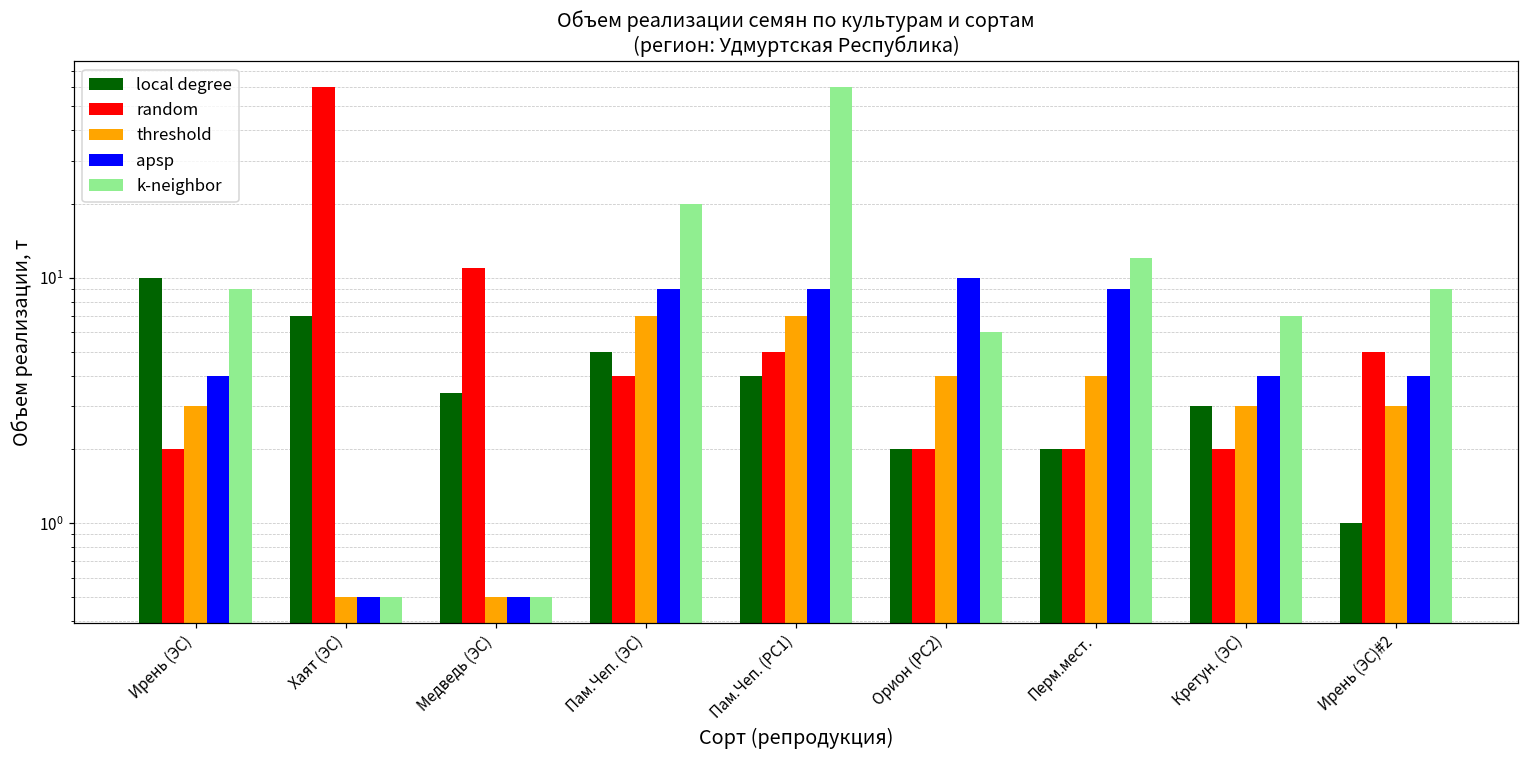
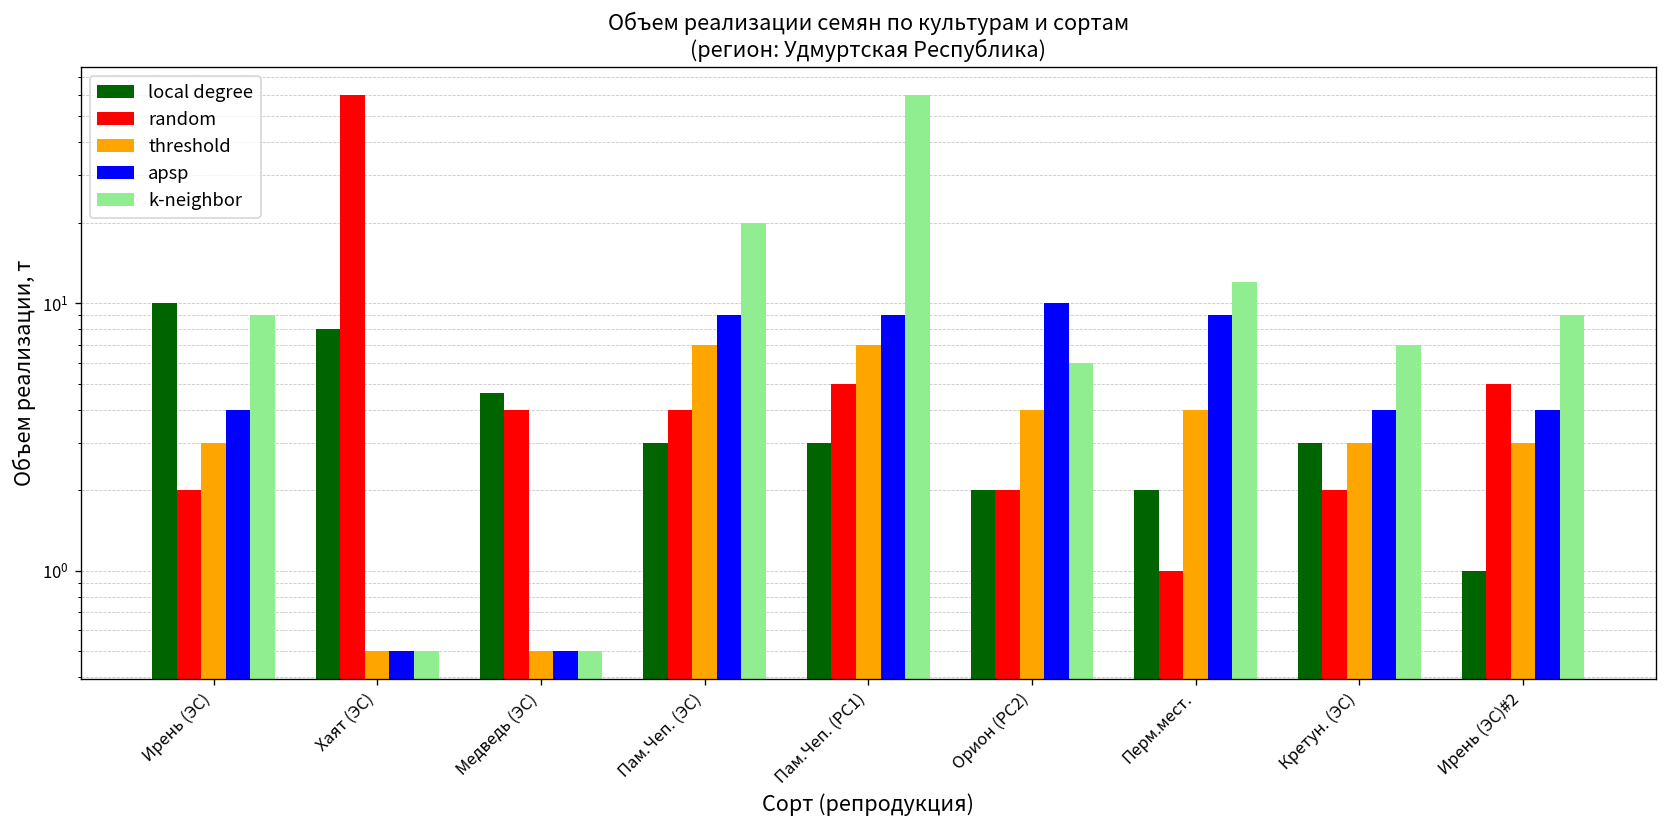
  {
    "local degree": {
      "Ирень (ЭС)": 10,
-     "Хаят (ЭС)": 7,
-     "Медведь (ЭС)": 3.4,
-     "Пам.Чеп. (ЭС)": 5,
-     "Пам.Чеп. (РС1)": 4,
+     "Хаят (ЭС)": 8,
+     "Медведь (ЭС)": 4.6,
+     "Пам.Чеп. (ЭС)": 3,
+     "Пам.Чеп. (РС1)": 3,
      "Орион (РС2)": 2.0,
      "Перм.мест.": 2.0,
      "Кретун. (ЭС)": 3.0,
      "Ирень (ЭС)#2": 1.0
    },
    "random": {
      "Ирень (ЭС)": 2,
      "Хаят (ЭС)": 60,
-     "Медведь (ЭС)": 11,
+     "Медведь (ЭС)": 4,
      "Пам.Чеп. (ЭС)": 4,
      "Пам.Чеп. (РС1)": 5,
      "Орион (РС2)": 2,
-     "Перм.мест.": 2,
+     "Перм.мест.": 1,
      "Кретун. (ЭС)": 2,
      "Ирень (ЭС)#2": 5
    },
    "threshold": {
      "Ирень (ЭС)": 3.0,
      "Хаят (ЭС)": 0.5,
      "Медведь (ЭС)": 0.5,
      "Пам.Чеп. (ЭС)": 7.0,
      "Пам.Чеп. (РС1)": 7.0,
      "Орион (РС2)": 4.0,
      "Перм.мест.": 4.0,
      "Кретун. (ЭС)": 3.0,
      "Ирень (ЭС)#2": 3.0
    },
    "apsp": {
      "Ирень (ЭС)": 4.0,
      "Хаят (ЭС)": 0.5,
      "Медведь (ЭС)": 0.5,
      "Пам.Чеп. (ЭС)": 9.0,
      "Пам.Чеп. (РС1)": 9.0,
      "Орион (РС2)": 10,
      "Перм.мест.": 9.0,
      "Кретун. (ЭС)": 4.0,
      "Ирень (ЭС)#2": 4.0
    },
    "k-neighbor": {
      "Ирень (ЭС)": 9.0,
      "Хаят (ЭС)": 0.5,
      "Медведь (ЭС)": 0.5,
      "Пам.Чеп. (ЭС)": 20,
      "Пам.Чеп. (РС1)": 60,
      "Орион (РС2)": 6.0,
      "Перм.мест.": 12,
      "Кретун. (ЭС)": 7.0,
      "Ирень (ЭС)#2": 9.0
    }
  }
